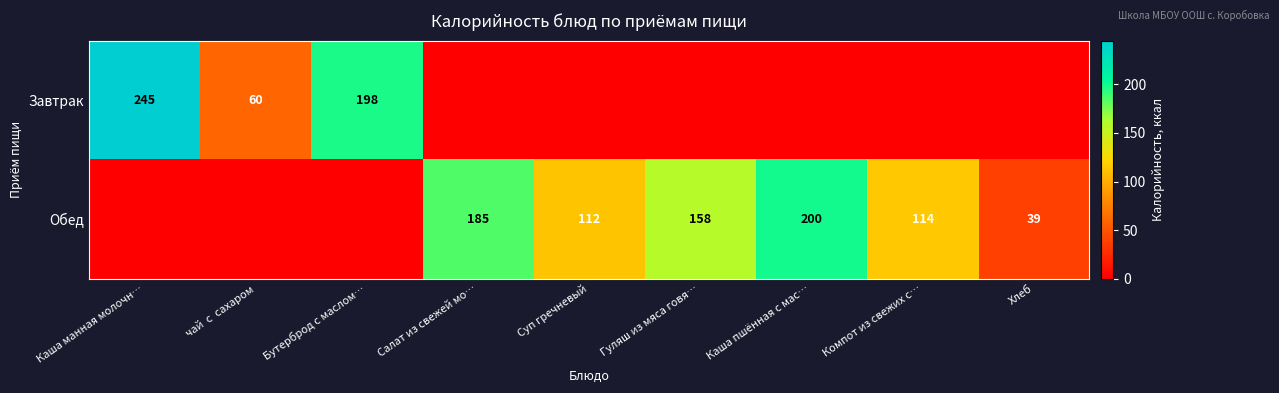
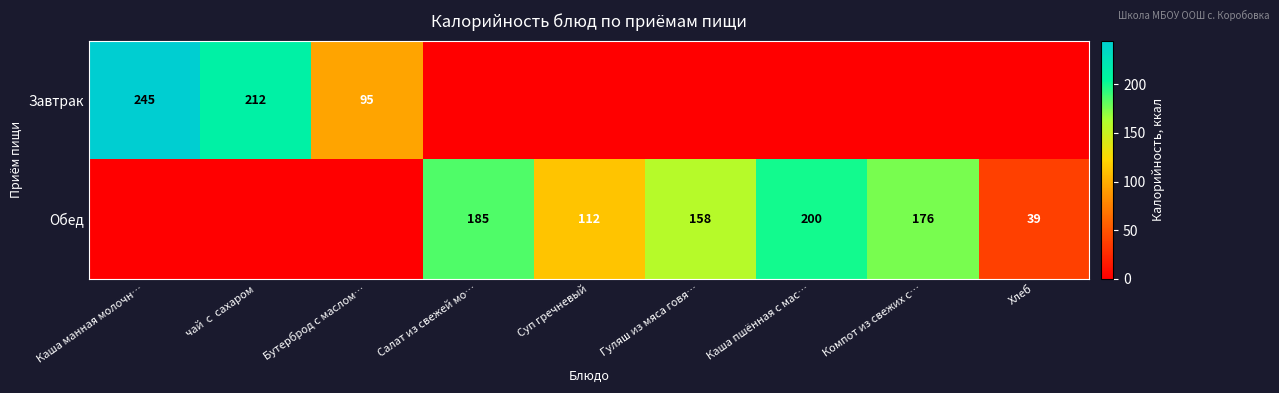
  {
    "Завтрак": {
      "Каша манная молочн…": 245,
-     "чай с сахаром": 60,
-     "Бутерброд с маслом…": 198
+     "чай с сахаром": 212,
+     "Бутерброд с маслом…": 95
    },
    "Обед": {
      "Салат из свежей мо…": 185,
      "Суп гречневый": 112,
      "Гуляш из мяса говя…": 158,
      "Каша пшённая с мас…": 200,
-     "Компот из свежих с…": 114,
+     "Компот из свежих с…": 176,
      "Хлеб": 39
    }
  }
